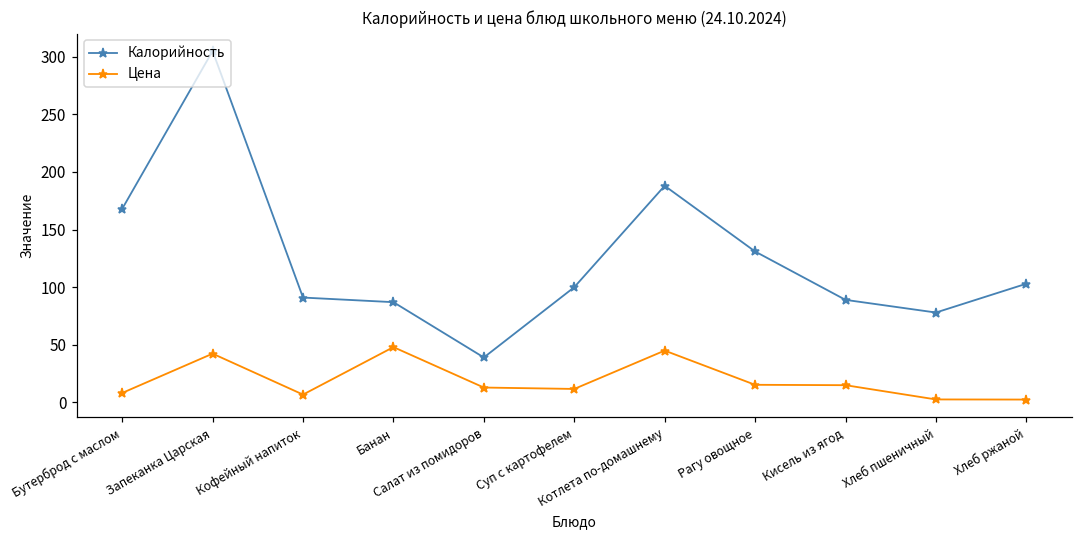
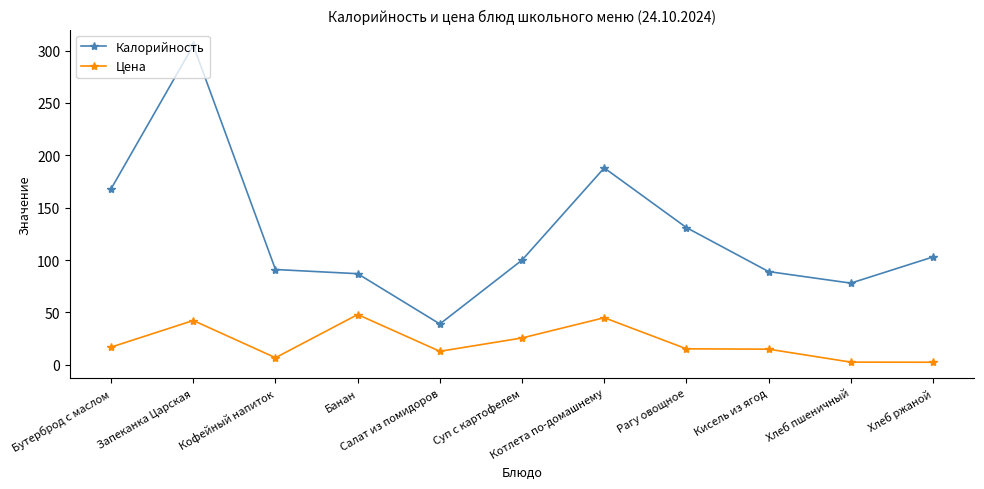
  {
    "Калорийность": {
      "Бутерброд с маслом": 168,
      "Кофейный напиток": 91,
      "Банан": 87,
      "Салат из помидоров": 39,
      "Суп с картофелем": 100,
      "Котлета по-домашнему": 188,
      "Рагу овощное": 131,
      "Кисель из ягод": 89,
      "Хлеб пшеничный": 78,
      "Хлеб ржаной": 103
    },
    "Цена": {
-     "Бутерброд с маслом": 8,
+     "Бутерброд с маслом": 17,
      "Запеканка Царская": 42,
      "Кофейный напиток": 7,
      "Банан": 48,
      "Салат из помидоров": 13,
-     "Суп с картофелем": 12,
+     "Суп с картофелем": 26,
      "Котлета по-домашнему": 45,
      "Рагу овощное": 15,
      "Кисель из ягод": 15,
      "Хлеб пшеничный": 3,
      "Хлеб ржаной": 2
    }
  }
